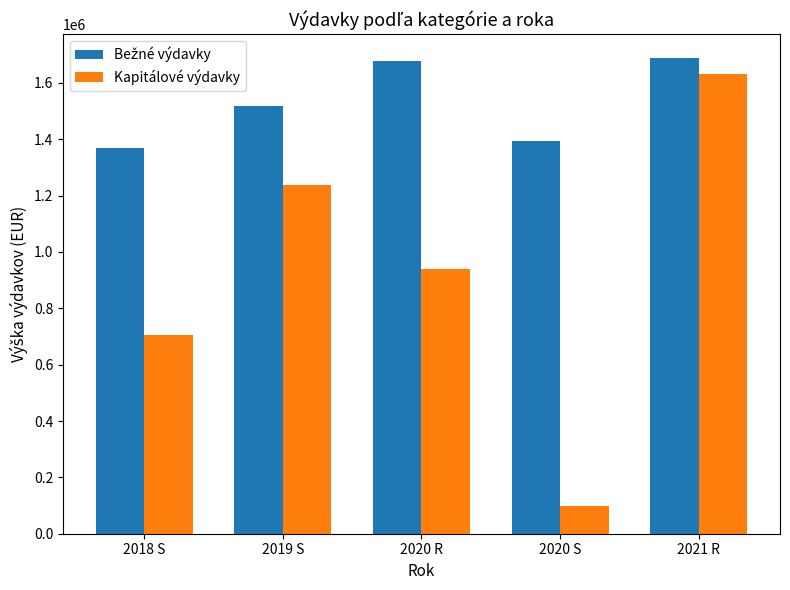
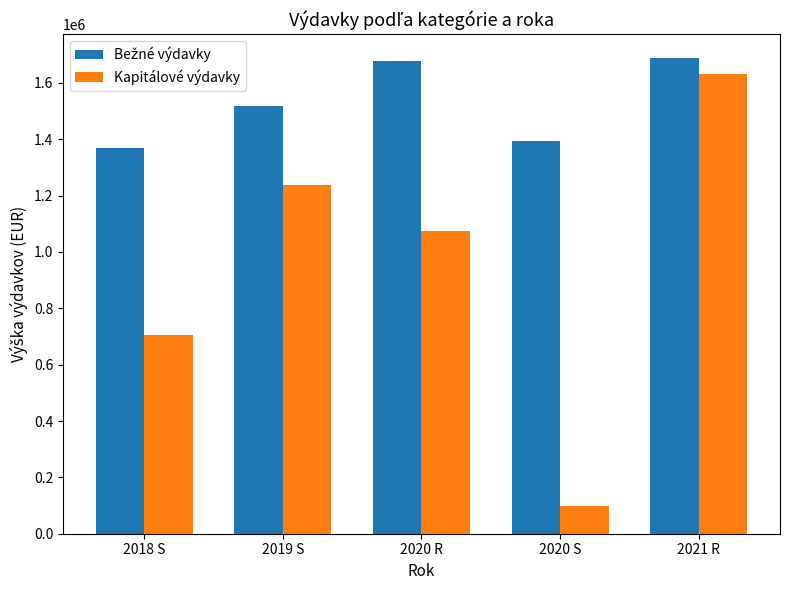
  {
    "Bežné výdavky": {
      "2018 S": 1370000,
      "2019 S": 1520000,
      "2020 R": 1680000,
      "2020 S": 1400000,
      "2021 R": 1690000
    },
    "Kapitálové výdavky": {
      "2018 S": 710000,
      "2019 S": 1240000,
-     "2020 R": 940000,
+     "2020 R": 1070000,
      "2020 S": 100000,
      "2021 R": 1630000
    }
  }
